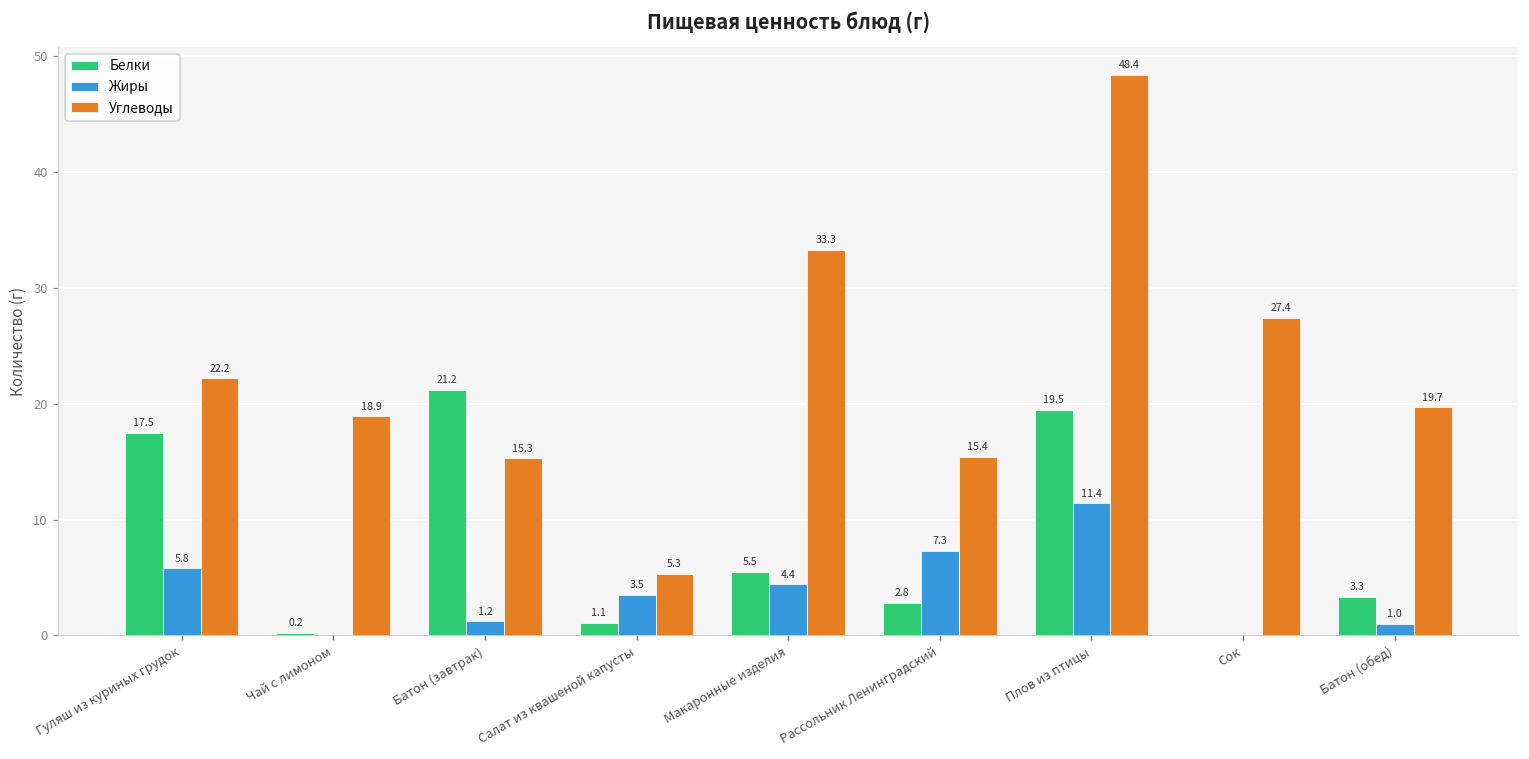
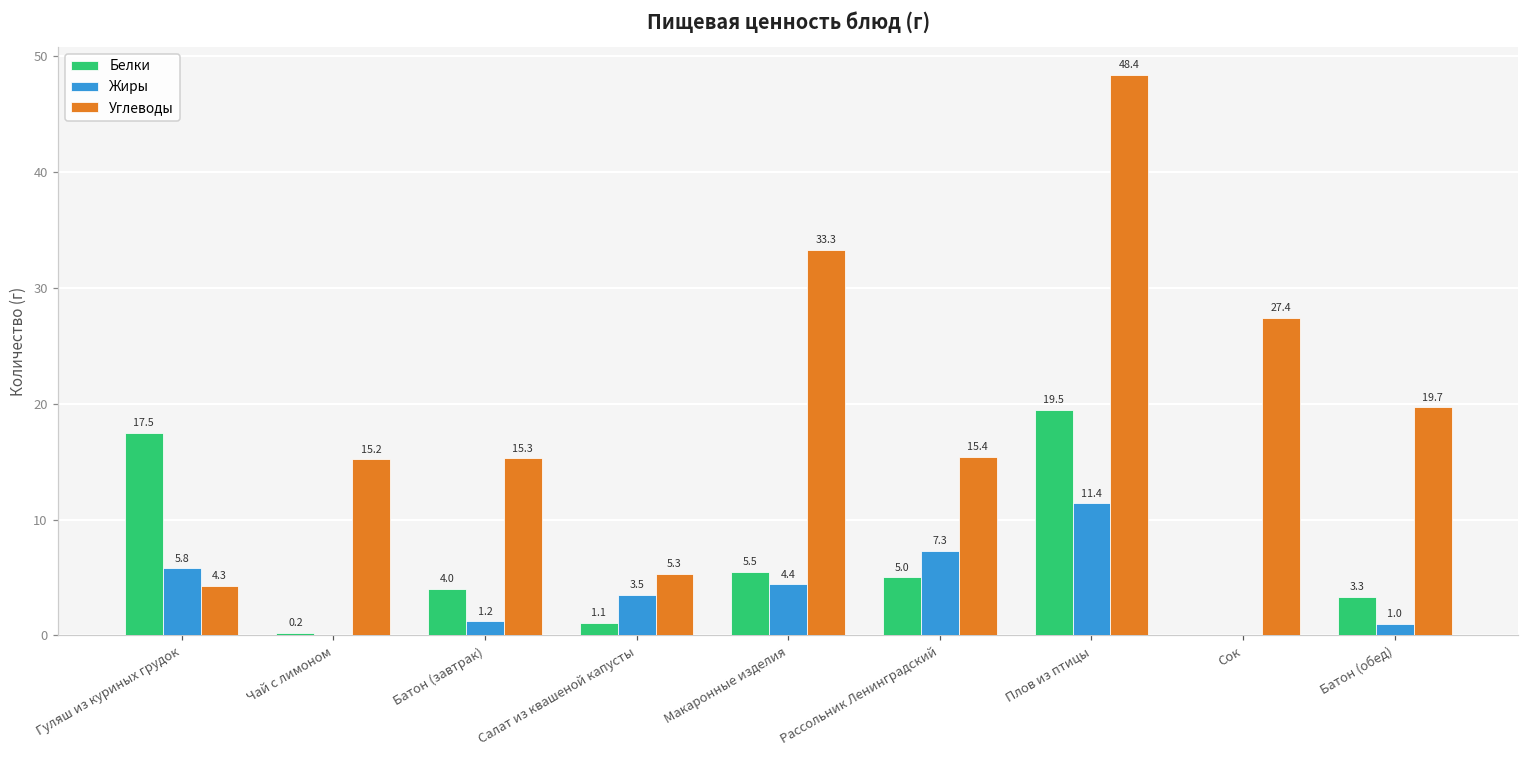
  {
    "Белки": {
      "Гуляш из куриных грудок": 17.5,
      "Чай с лимоном": 0.2,
-     "Батон (завтрак)": 21.2,
+     "Батон (завтрак)": 4.0,
      "Салат из квашеной капусты": 1.1,
      "Макаронные изделия": 5.5,
-     "Рассольник Ленинградский": 2.8,
+     "Рассольник Ленинградский": 5.0,
      "Плов из птицы": 19.5,
      "Батон (обед)": 3.3
    },
    "Жиры": {
      "Гуляш из куриных грудок": 5.8,
      "Батон (завтрак)": 1.2,
      "Салат из квашеной капусты": 3.5,
      "Макаронные изделия": 4.4,
      "Рассольник Ленинградский": 7.3,
      "Плов из птицы": 11.4,
      "Батон (обед)": 1.0
    },
    "Углеводы": {
-     "Гуляш из куриных грудок": 22.2,
-     "Чай с лимоном": 18.9,
+     "Гуляш из куриных грудок": 4.3,
+     "Чай с лимоном": 15.2,
      "Батон (завтрак)": 15.3,
      "Салат из квашеной капусты": 5.3,
      "Макаронные изделия": 33.3,
      "Рассольник Ленинградский": 15.4,
      "Плов из птицы": 48.4,
      "Сок": 27.4,
      "Батон (обед)": 19.7
    }
  }
